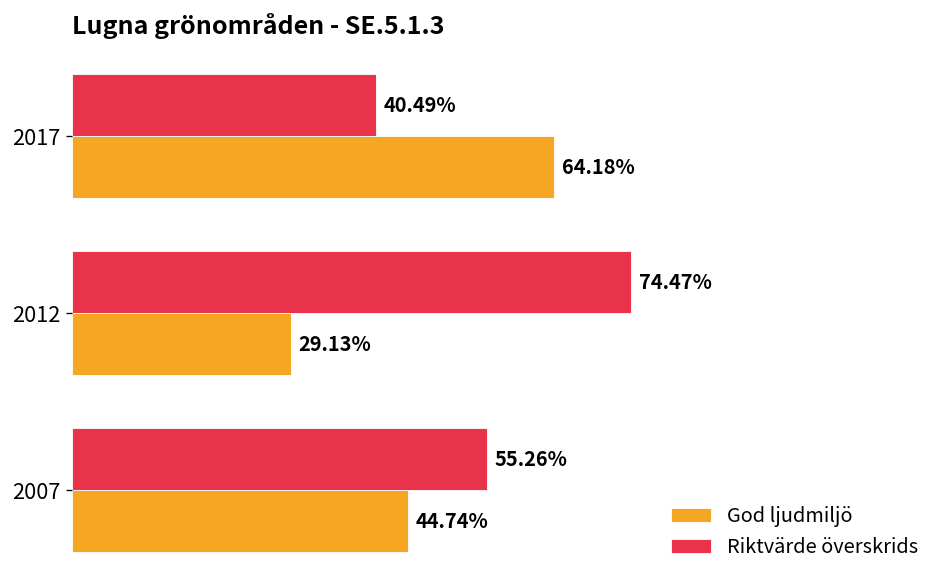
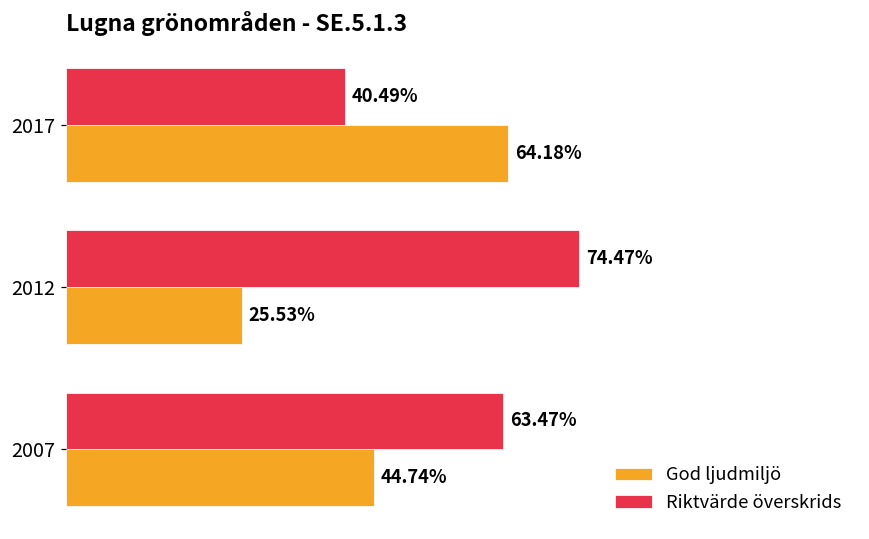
  {
    "God ljudmiljö": {
      "2017": "64.18%",
-     "2012": "29.13%",
+     "2012": "25.53%",
      "2007": "44.74%"
    },
    "Riktvärde överskrids": {
      "2017": "40.49%",
      "2012": "74.47%",
-     "2007": "55.26%"
+     "2007": "63.47%"
    }
  }
